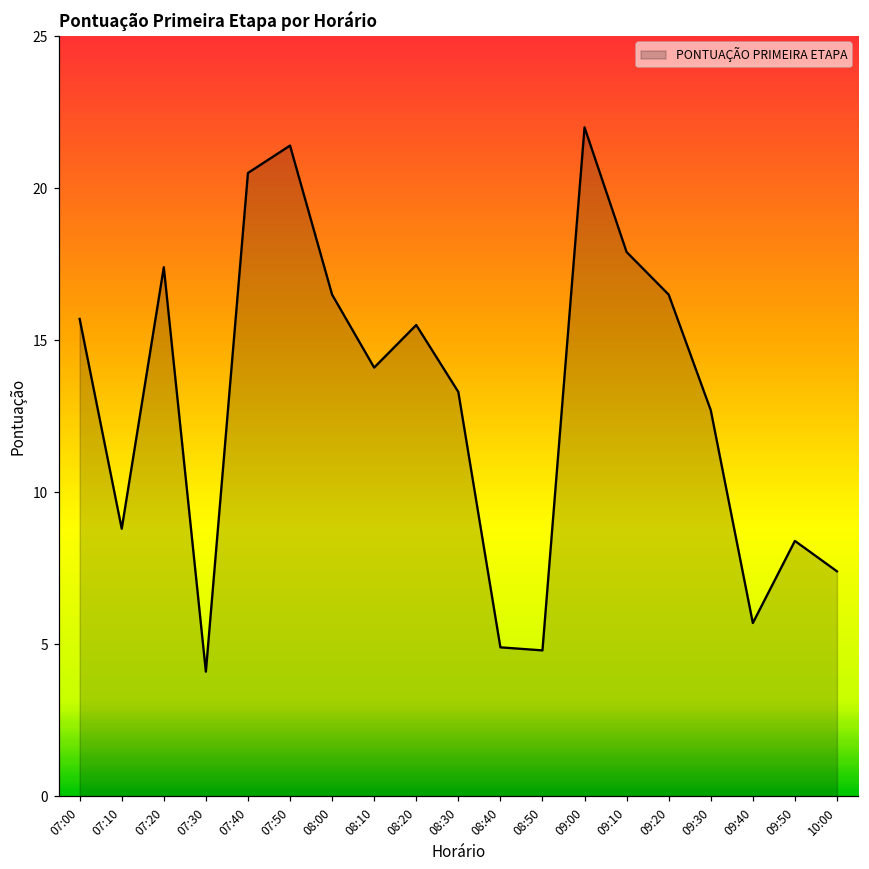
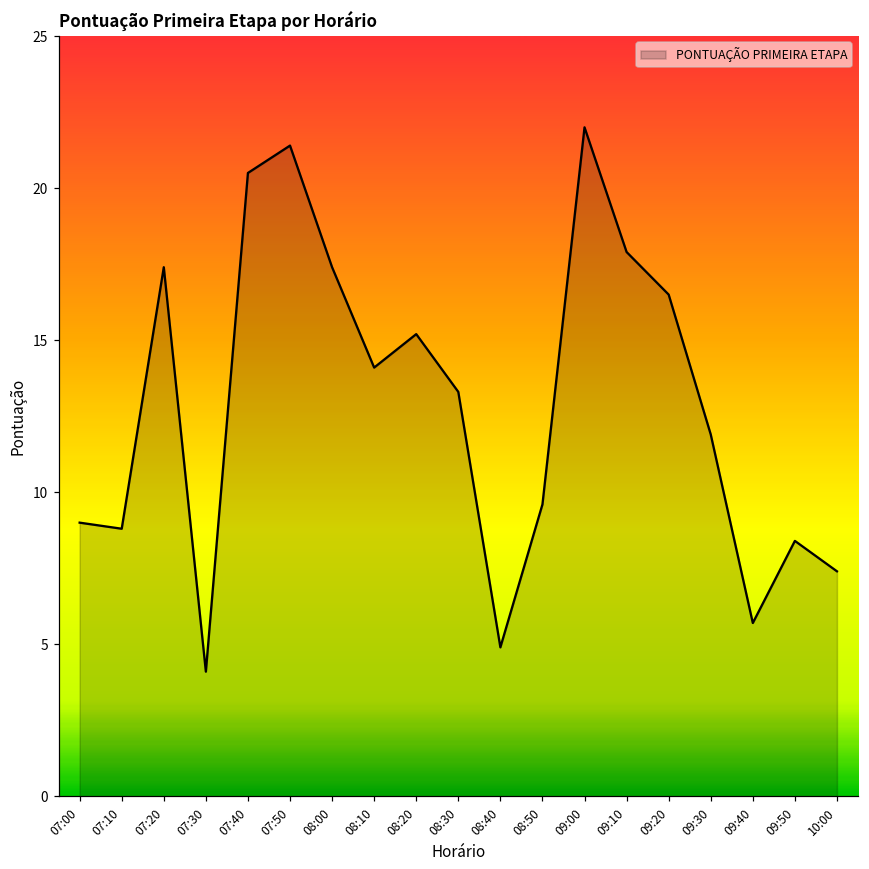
  {
-   "07:00": 15.7,
+   "07:00": 9.0,
    "07:10": 8.8,
    "07:20": 17.4,
    "07:30": 4.1,
    "07:40": 20.5,
    "07:50": 21.4,
-   "08:00": 16.5,
+   "08:00": 17.4,
    "08:10": 14.1,
-   "08:20": 15.5,
+   "08:20": 15.2,
    "08:30": 13.3,
    "08:40": 4.9,
-   "08:50": 4.8,
+   "08:50": 9.6,
    "09:00": 22.0,
    "09:10": 17.9,
    "09:20": 16.5,
-   "09:30": 12.7,
+   "09:30": 11.9,
    "09:40": 5.7,
    "09:50": 8.4,
    "10:00": 7.4
  }
